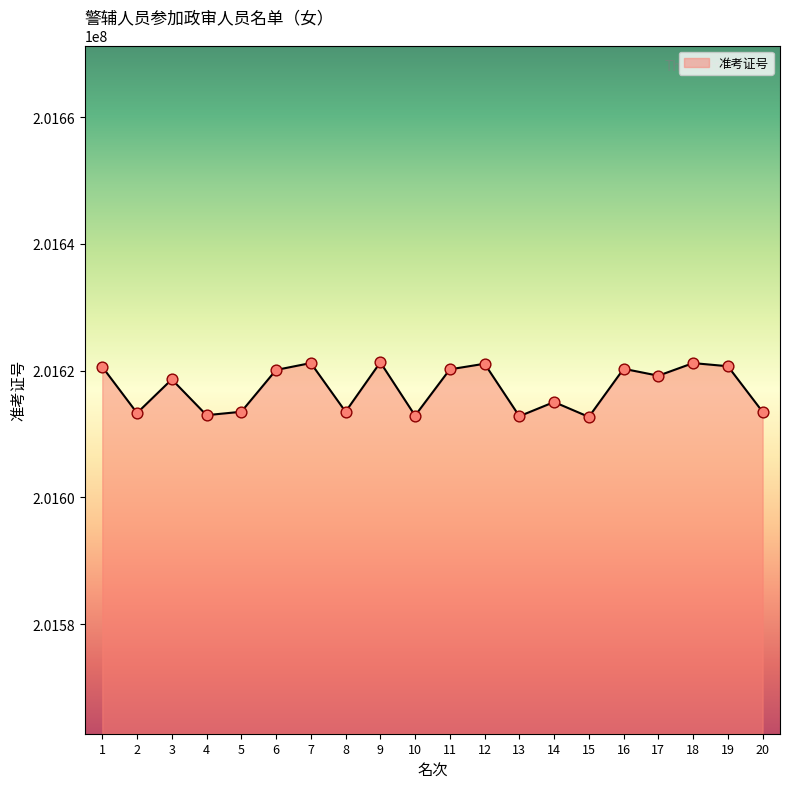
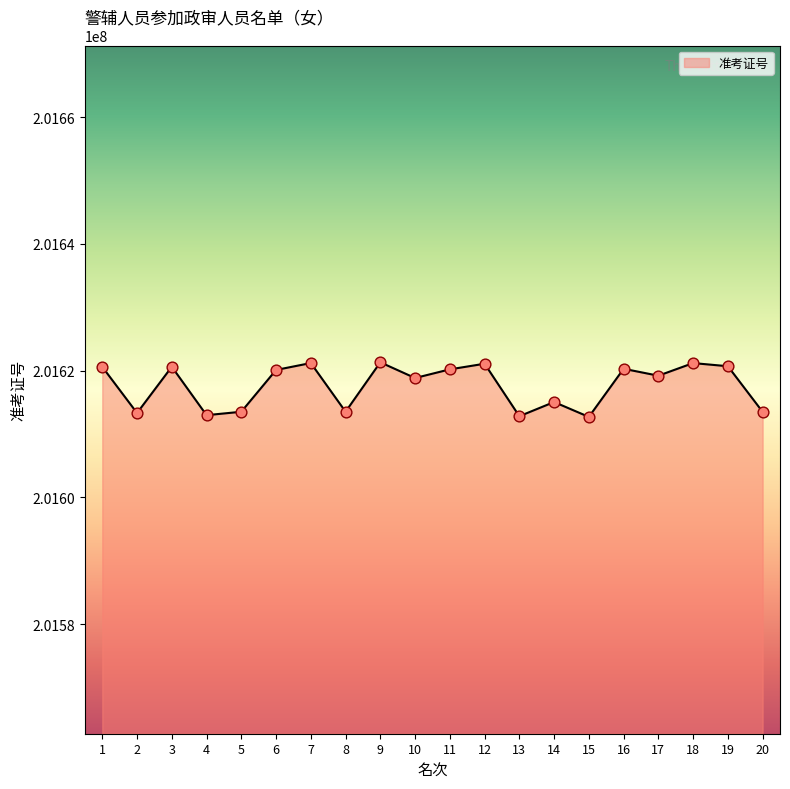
  {
    "1": 201621000,
    "2": 201613000,
-   "3": 201619000,
+   "3": 201621000,
    "4": 201613000,
    "5": 201614000,
    "6": 201620000,
    "7": 201621000,
    "8": 201614000,
    "9": 201621000,
-   "10": 201613000,
+   "10": 201619000,
    "11": 201620000,
    "12": 201621000,
    "13": 201613000,
    "14": 201615000,
    "15": 201613000,
    "16": 201620000,
    "17": 201619000,
    "18": 201621000,
    "19": 201621000,
    "20": 201614000
  }
